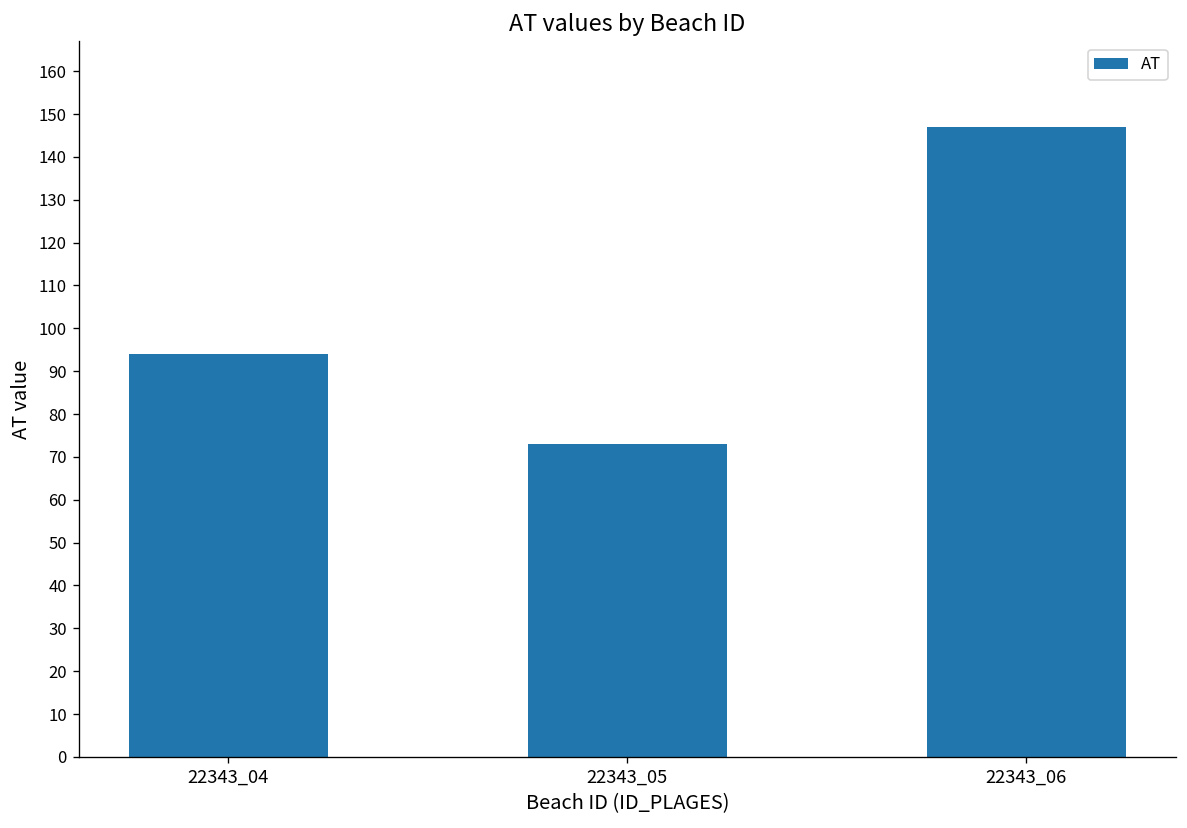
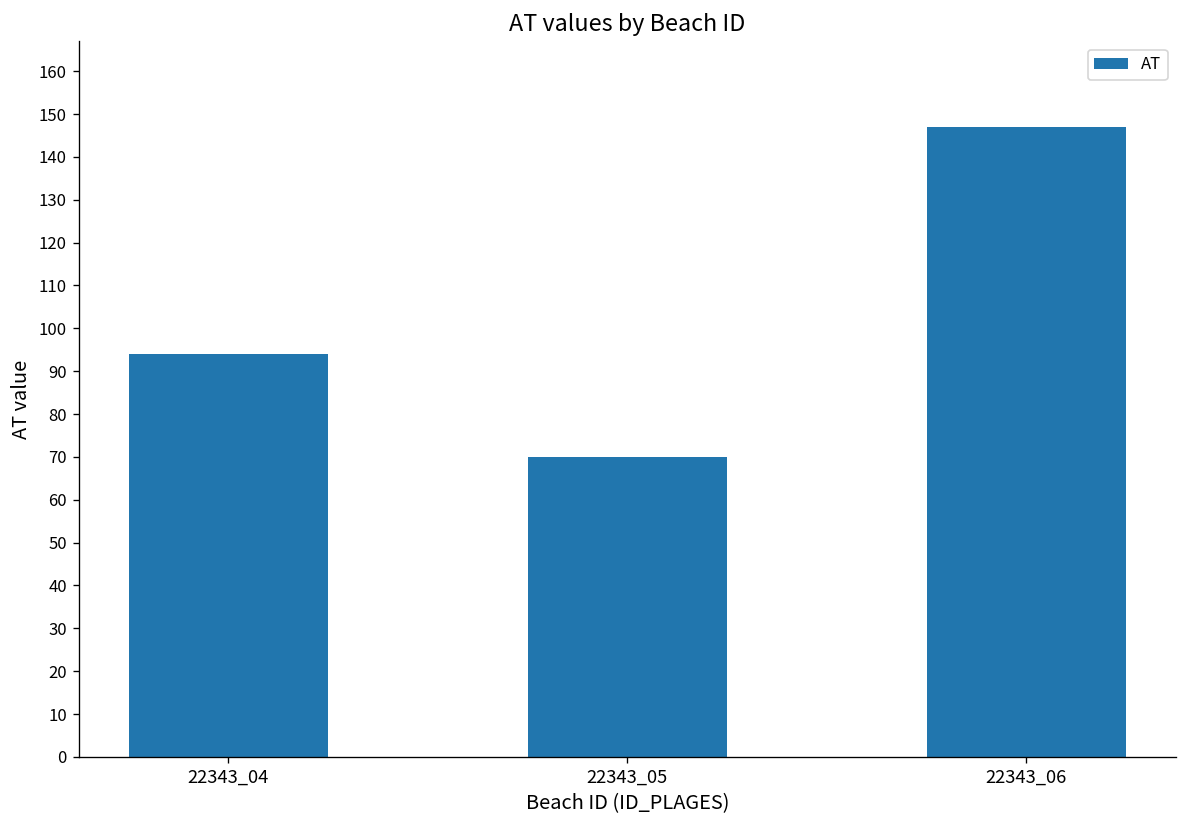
  {
    "22343_04": 94,
-   "22343_05": 73,
+   "22343_05": 70,
    "22343_06": 147
  }
